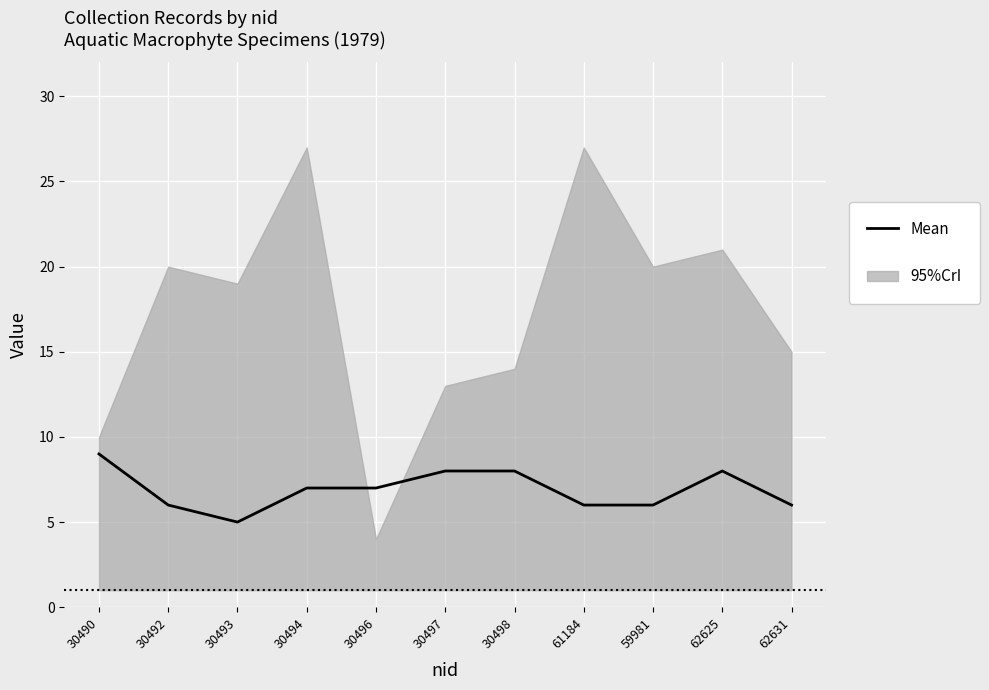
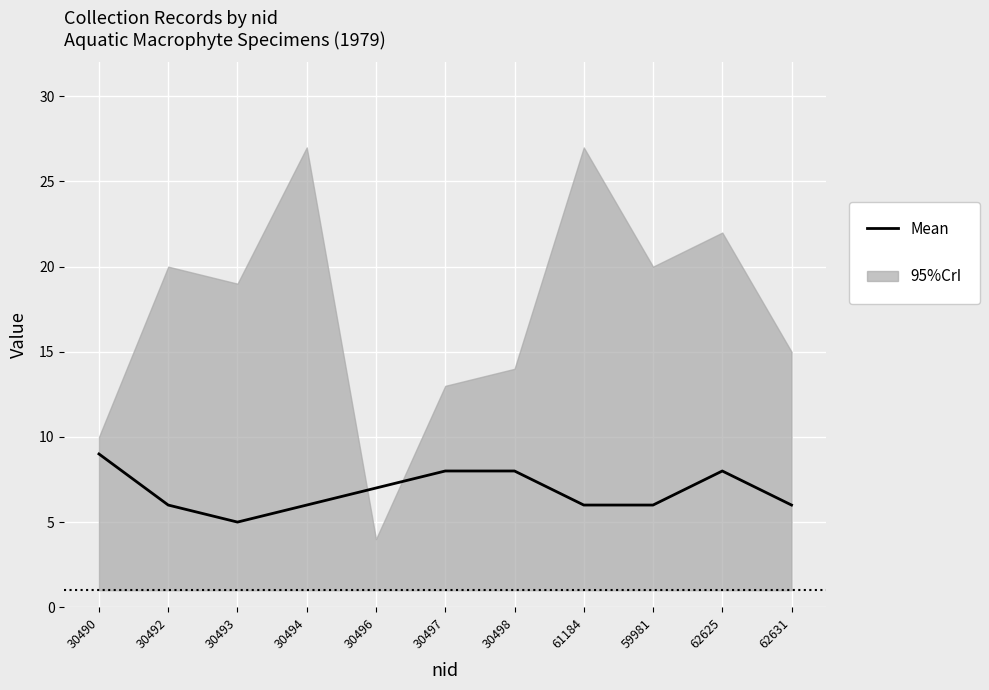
  {
    "Mean": {
      "30490": 9,
      "30492": 6,
      "30493": 5,
-     "30494": 7,
+     "30494": 6,
      "30496": 7,
      "30497": 8,
      "30498": 8,
      "61184": 6,
      "59981": 6,
      "62625": 8,
      "62631": 6
    },
    "95%CrI": {
      "30490": 10,
      "30492": 20,
      "30493": 19,
      "30494": 27,
      "30496": 4,
      "30497": 13,
      "30498": 14,
      "61184": 27,
      "59981": 20,
-     "62625": 21,
+     "62625": 22,
      "62631": 15
    }
  }
